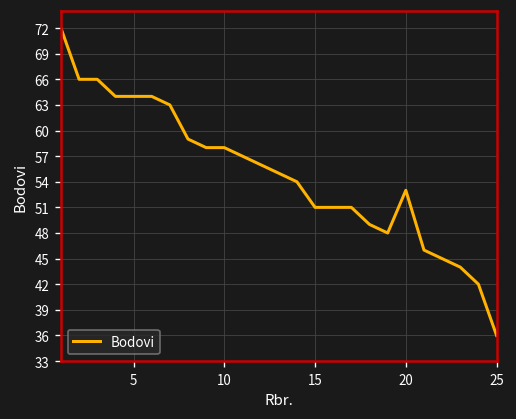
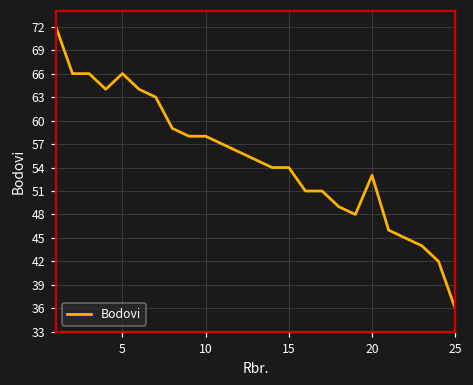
  {
-   "5": 64,
+   "5": 66,
    "10": 58,
-   "15": 51,
+   "15": 54,
    "20": 53,
    "25": 36
  }
